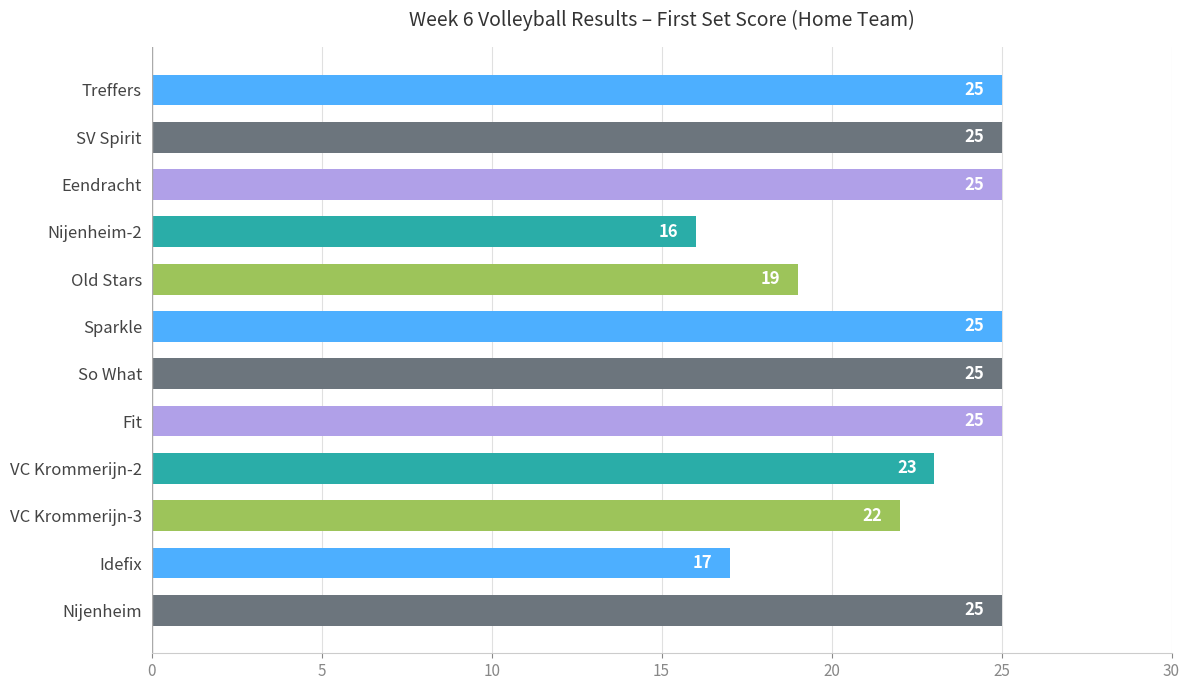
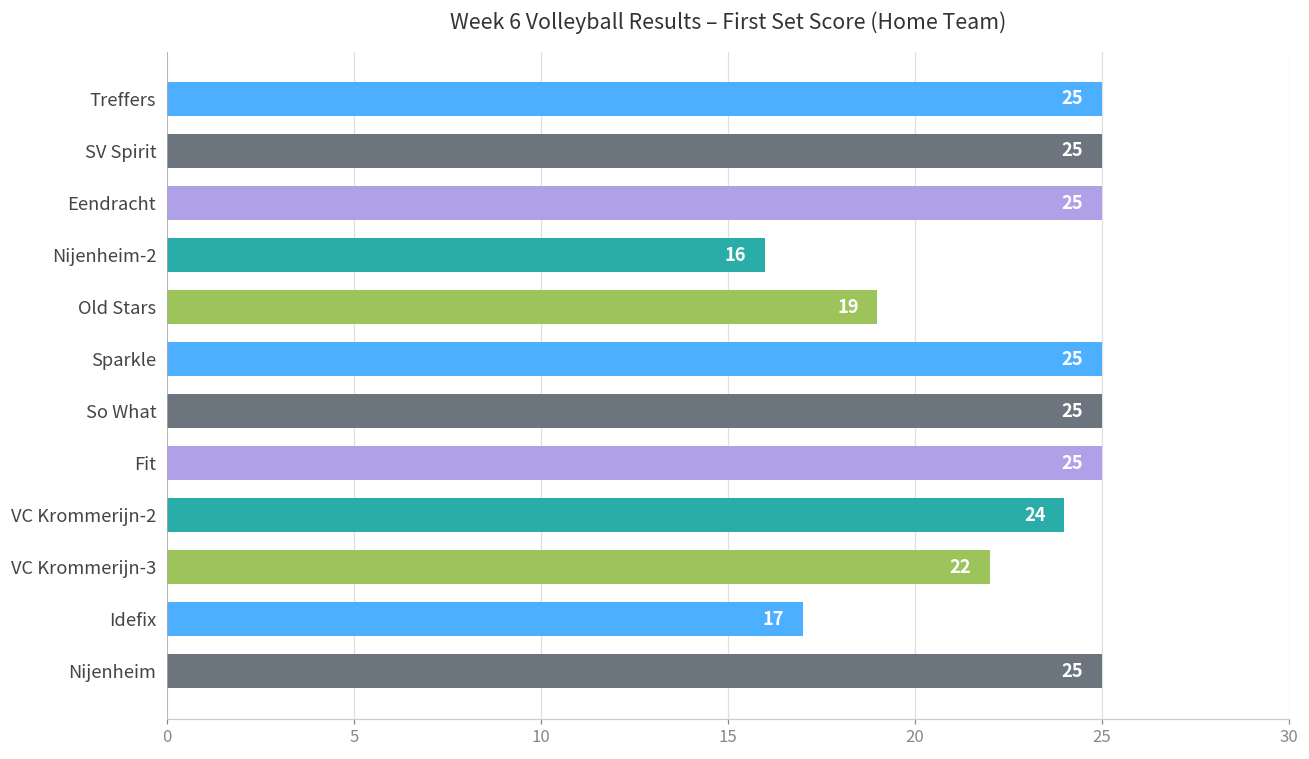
  {
    "Treffers": 25,
    "SV Spirit": 25,
    "Eendracht": 25,
    "Nijenheim-2": 16,
    "Old Stars": 19,
    "Sparkle": 25,
    "So What": 25,
    "Fit": 25,
-   "VC Krommerijn-2": 23,
+   "VC Krommerijn-2": 24,
    "VC Krommerijn-3": 22,
    "Idefix": 17,
    "Nijenheim": 25
  }
